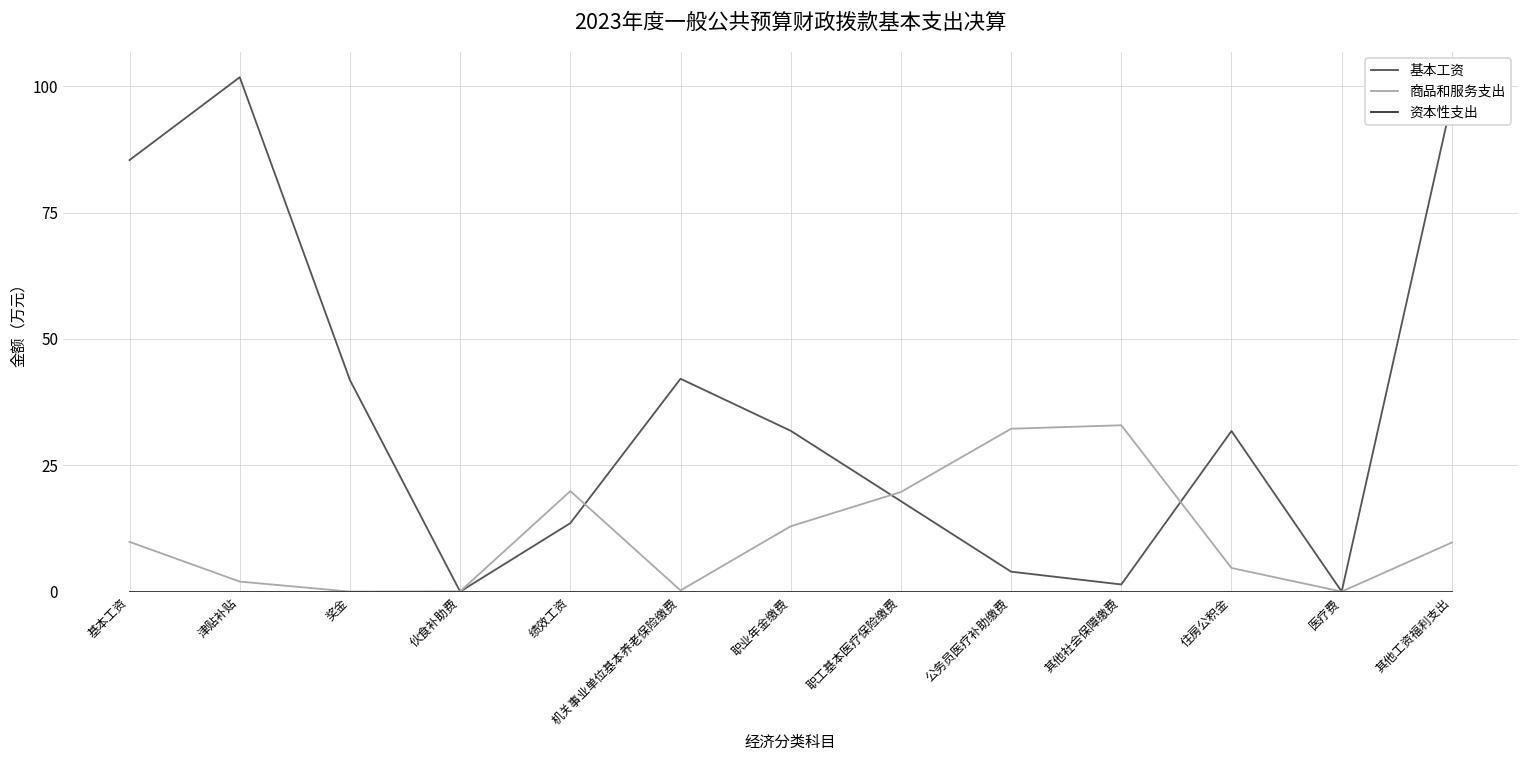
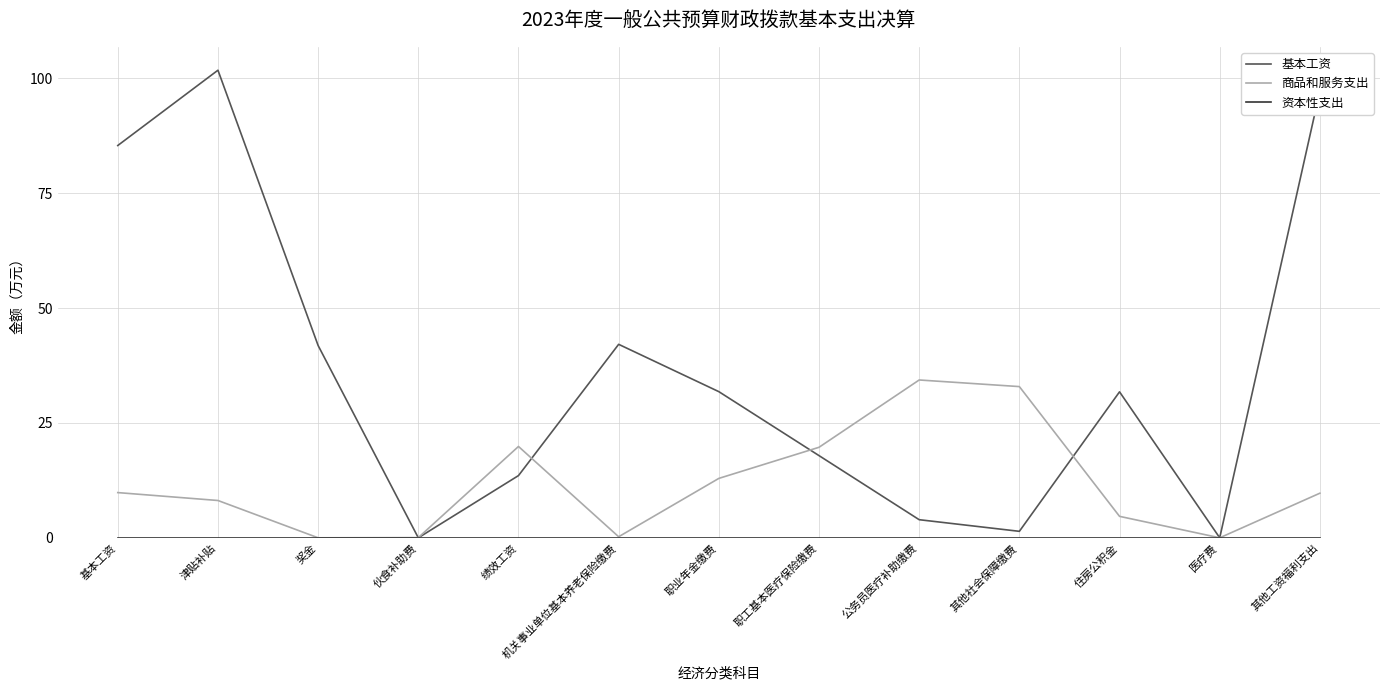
  {
    "商品和服务支出": {
      "基本工资": 10,
-     "津贴补贴": 2,
+     "津贴补贴": 8,
      "绩效工资": 20,
      "职业年金缴费": 13,
      "职工基本医疗保险缴费": 20,
-     "公务员医疗补助缴费": 32,
+     "公务员医疗补助缴费": 34,
      "其他社会保障缴费": 33,
      "住房公积金": 5,
      "其他工资福利支出": 10
    }
  }
